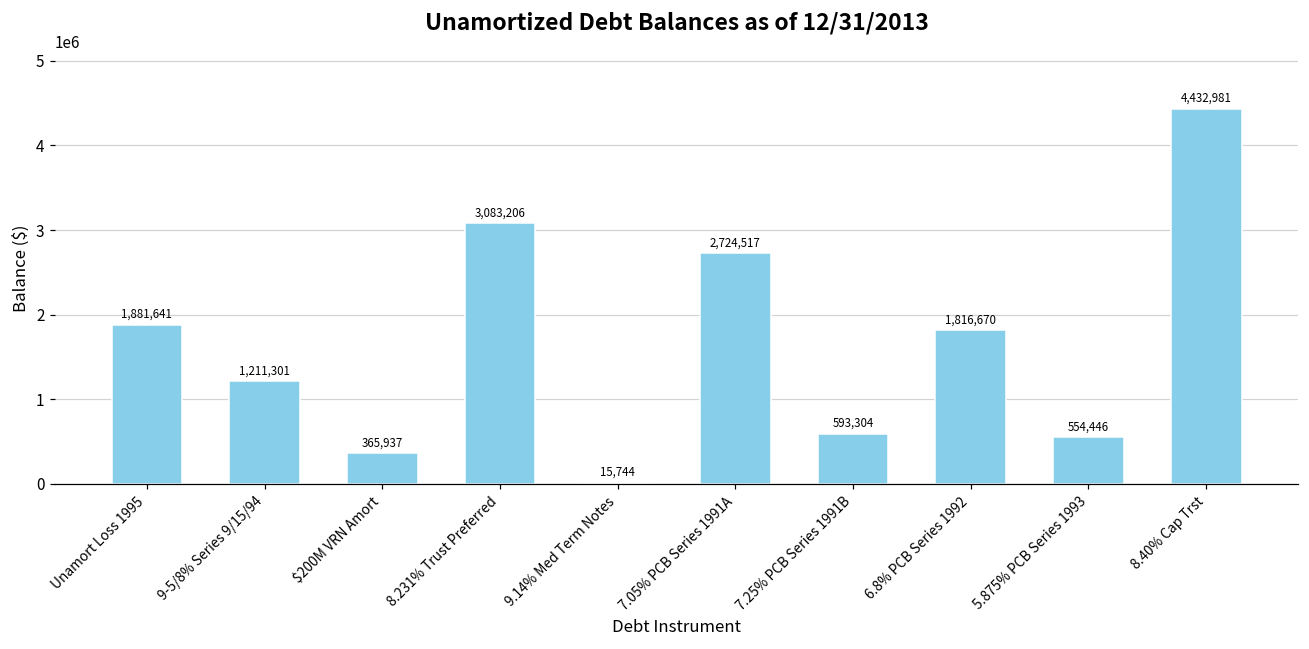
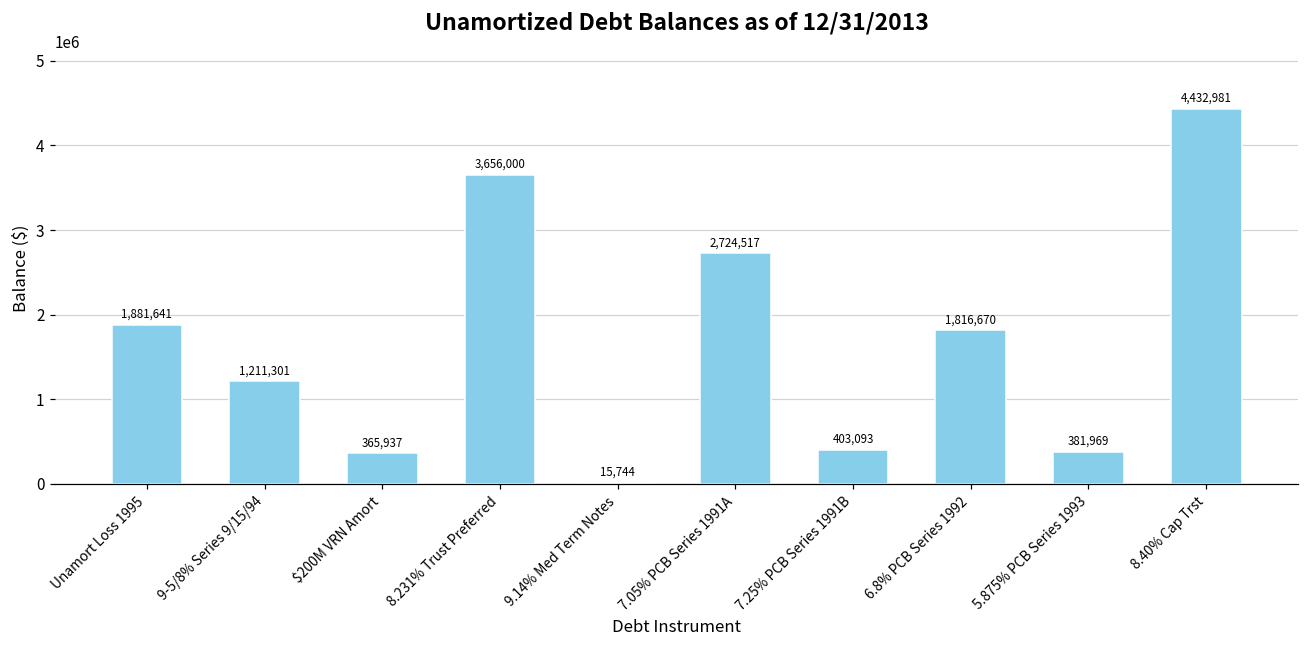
  {
    "Unamort Loss 1995": "1,881,641",
    "9-5/8% Series 9/15/94": "1,211,301",
    "$200M VRN Amort": "365,937",
-   "8.231% Trust Preferred": "3,083,206",
+   "8.231% Trust Preferred": "3,656,000",
    "9.14% Med Term Notes": "15,744",
    "7.05% PCB Series 1991A": "2,724,517",
-   "7.25% PCB Series 1991B": "593,304",
+   "7.25% PCB Series 1991B": "403,093",
    "6.8% PCB Series 1992": "1,816,670",
-   "5.875% PCB Series 1993": "554,446",
+   "5.875% PCB Series 1993": "381,969",
    "8.40% Cap Trst": "4,432,981"
  }
